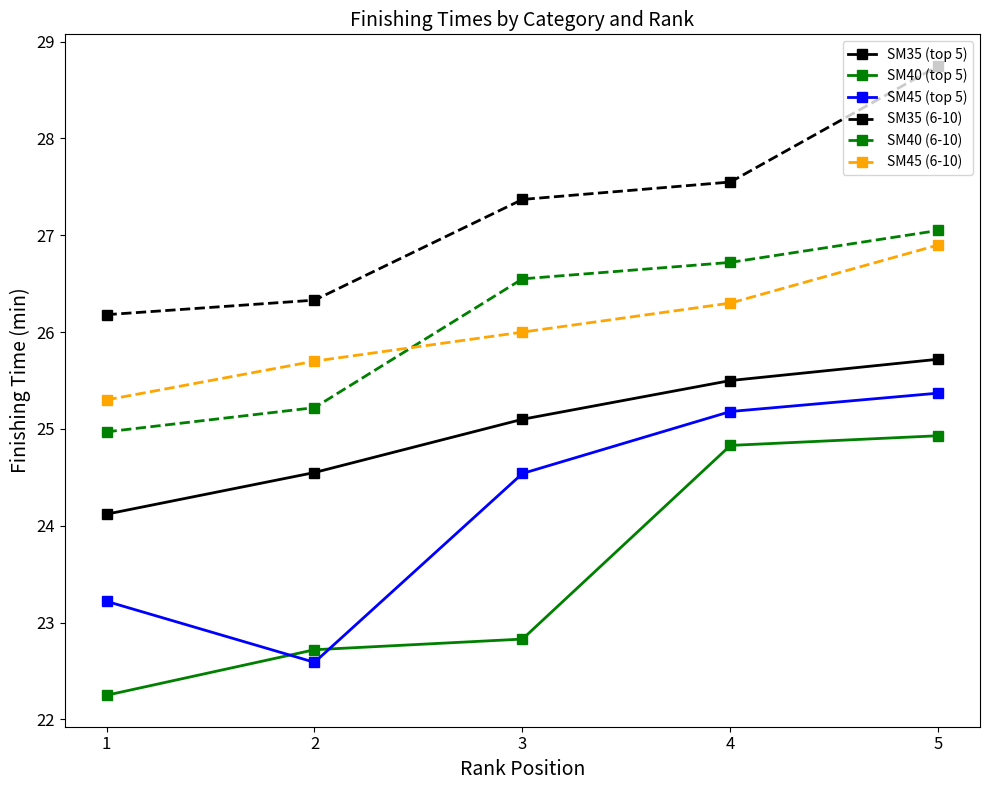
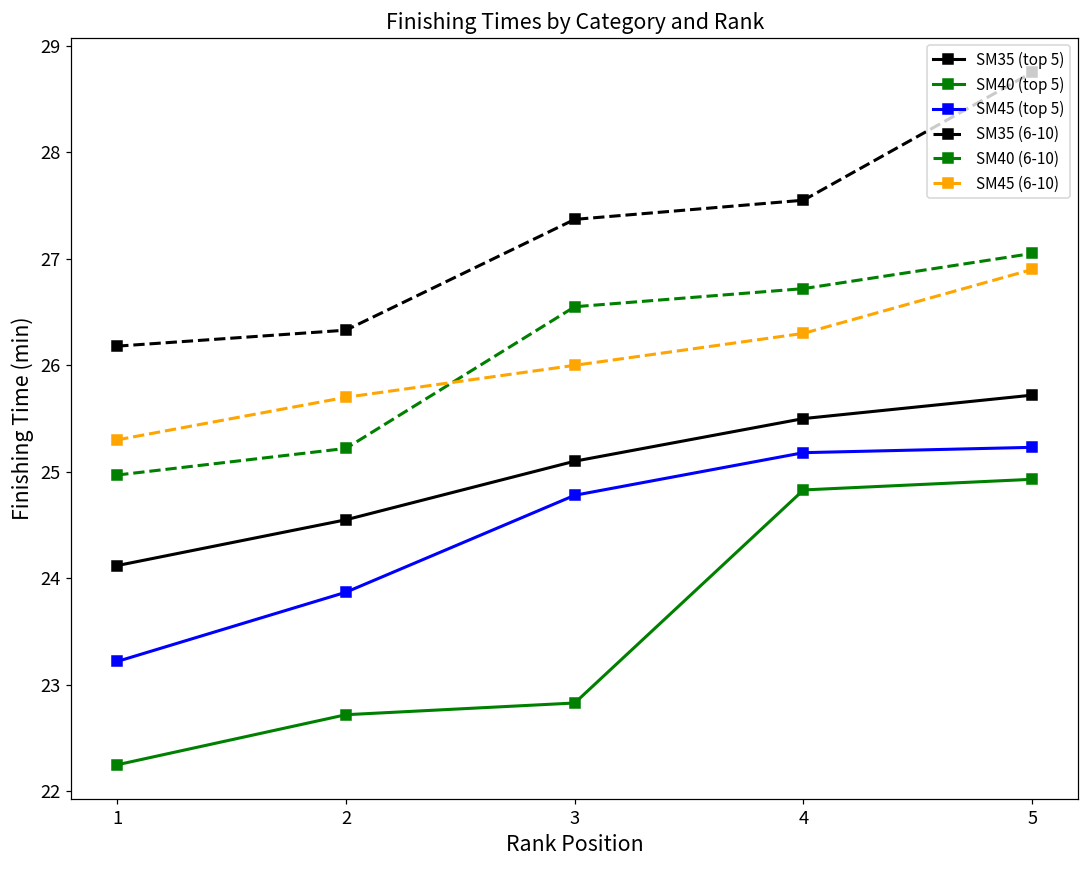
  {
    "SM45 (top 5)": {
      "1": 23.2,
-     "2": 22.6,
-     "3": 24.5,
+     "2": 23.9,
+     "3": 24.8,
      "4": 25.2,
-     "5": 25.4
+     "5": 25.2
    },
    "SM45 (6-10)": {
      "1": 25.3,
      "2": 25.7,
      "3": 26.0,
      "4": 26.3,
      "5": 26.9
    }
  }
